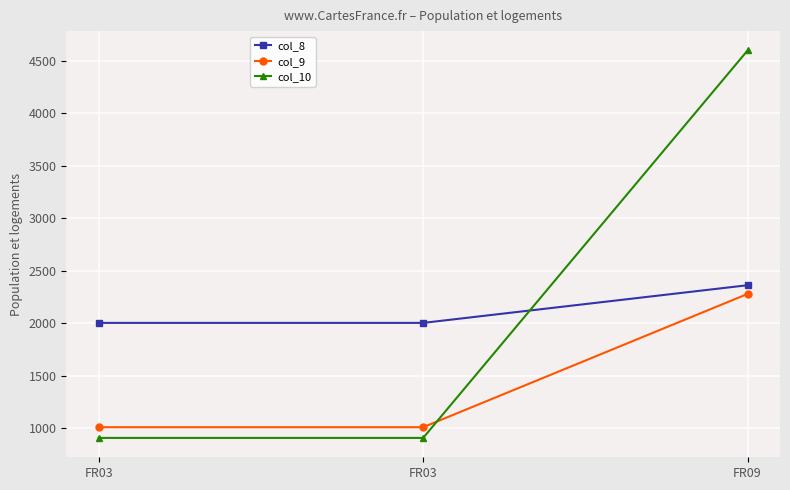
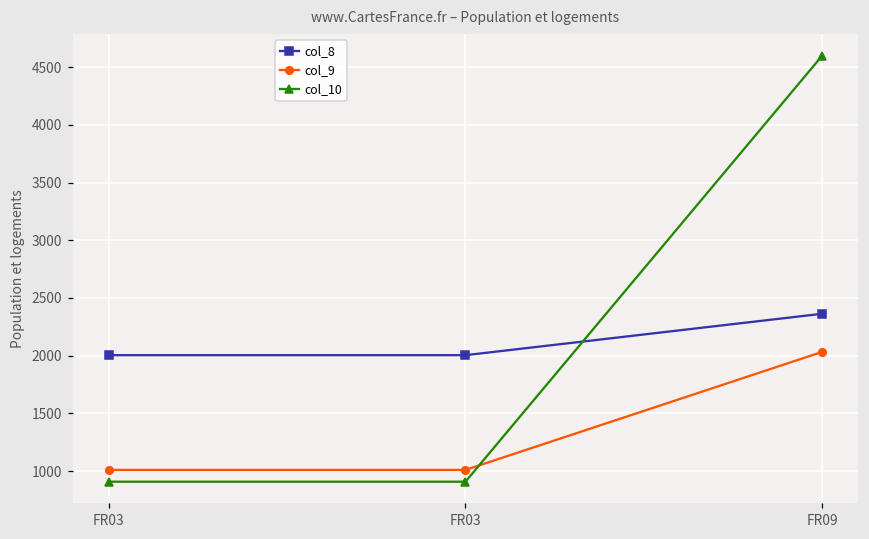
  {
    "col_8": {
      "FR09": 2360
    },
    "col_9": {
-     "FR09": 2280
+     "FR09": 2030
    },
    "col_10": {
      "FR09": 4600
    }
  }
